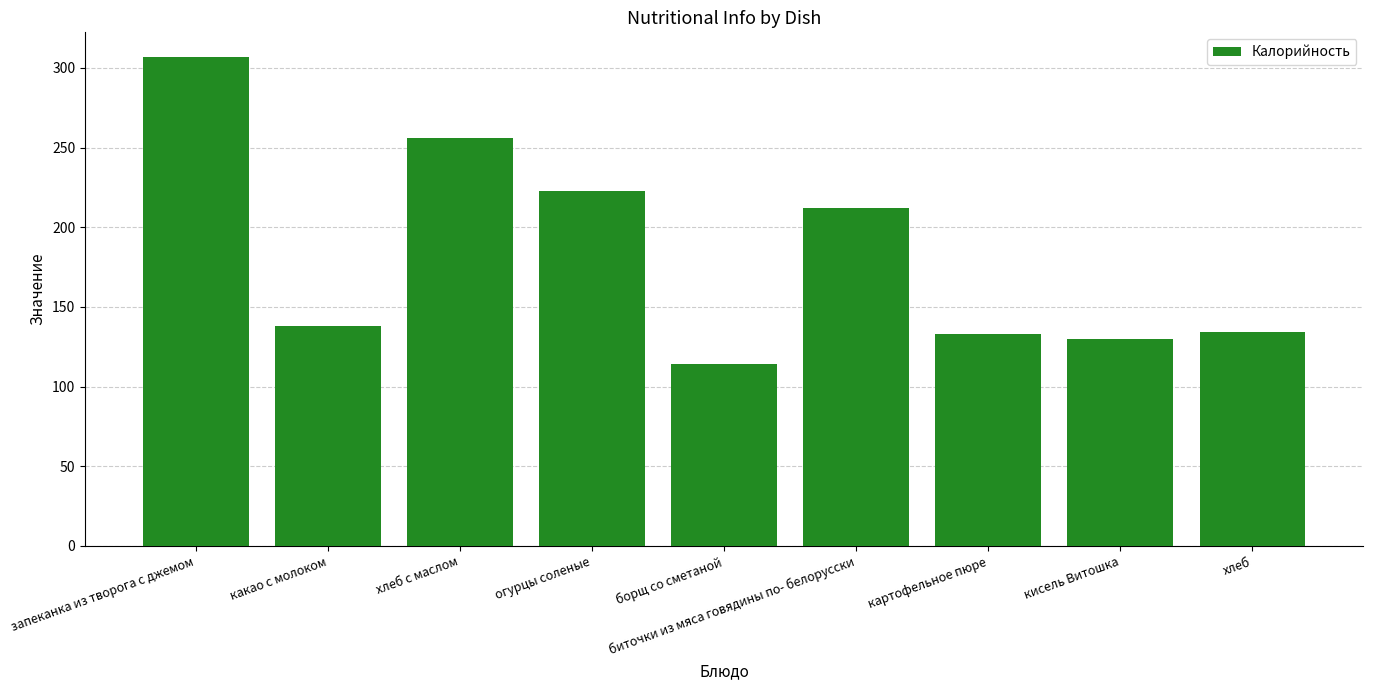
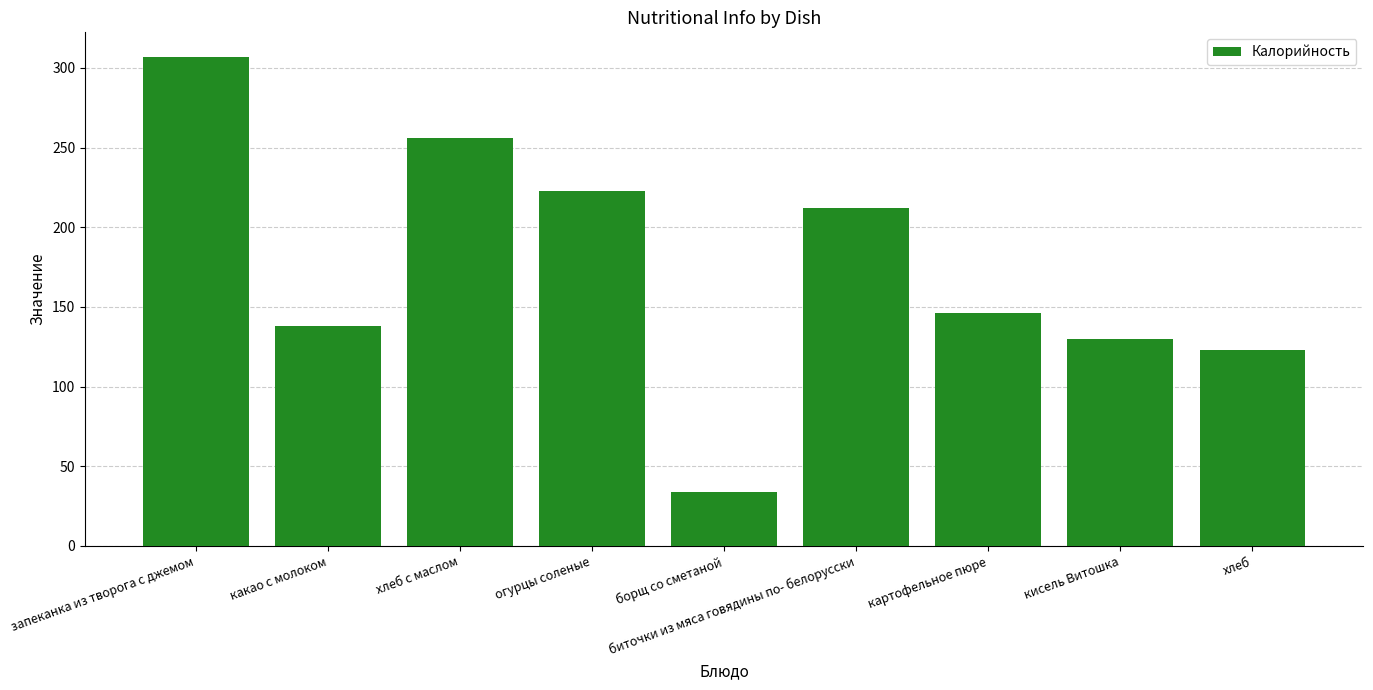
  {
    "запеканка из творога с джемом": 307,
    "какао с молоком": 138,
    "хлеб с маслом": 256,
    "огурцы соленые": 223,
-   "борщ со сметаной": 114,
+   "борщ со сметаной": 34,
    "биточки из мяса говядины по- белорусски": 212,
-   "картофельное пюре": 133,
+   "картофельное пюре": 146,
    "кисель Витошка": 130,
-   "хлеб": 134
+   "хлеб": 123
  }
